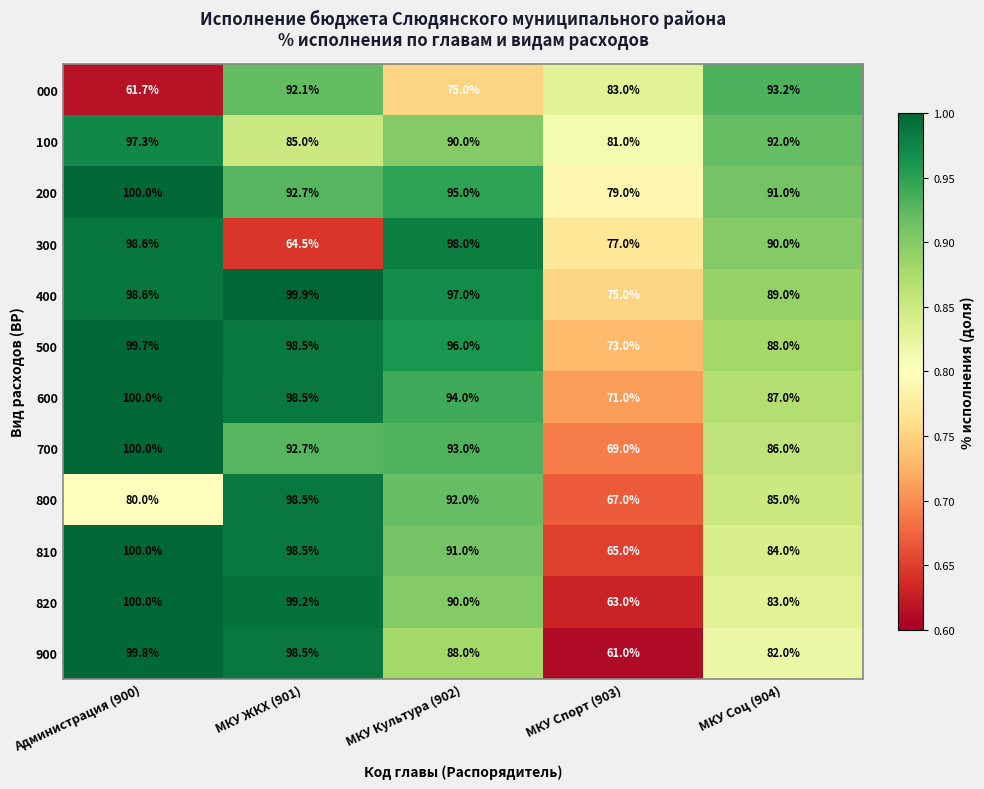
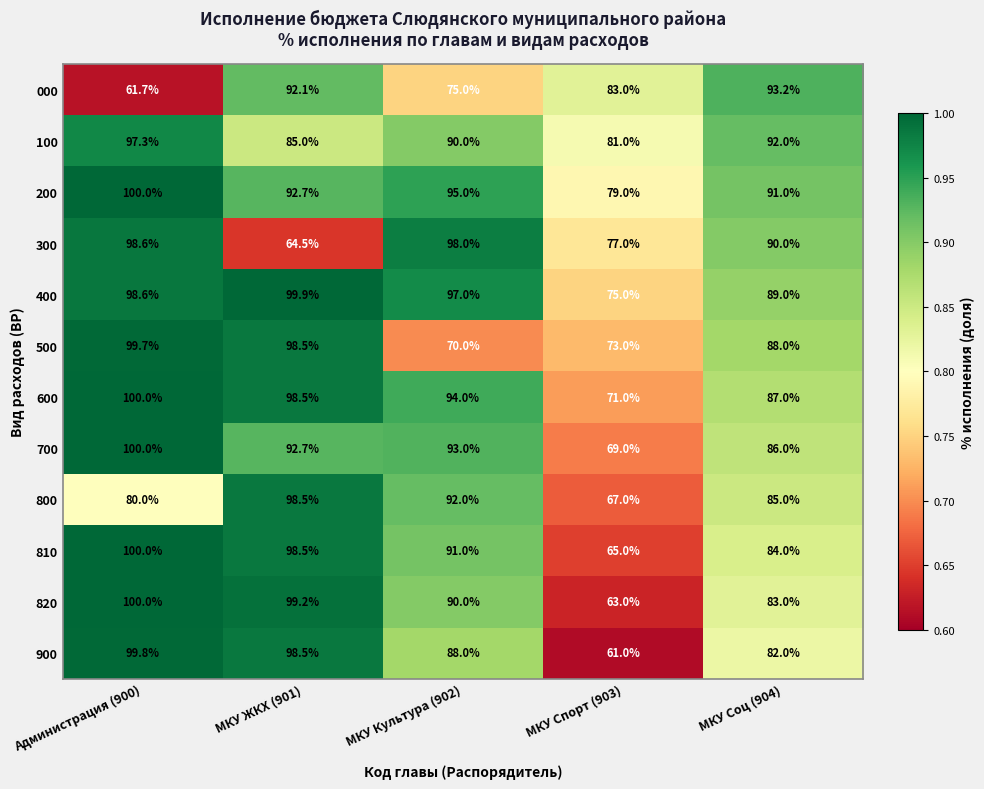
  {
    "000": {
      "Администрация (900)": "61.7%",
      "МКУ ЖКХ (901)": "92.1%",
      "МКУ Культура (902)": "75.0%",
      "МКУ Спорт (903)": "83.0%",
      "МКУ Соц (904)": "93.2%"
    },
    "100": {
      "Администрация (900)": "97.3%",
      "МКУ ЖКХ (901)": "85.0%",
      "МКУ Культура (902)": "90.0%",
      "МКУ Спорт (903)": "81.0%",
      "МКУ Соц (904)": "92.0%"
    },
    "200": {
      "Администрация (900)": "100.0%",
      "МКУ ЖКХ (901)": "92.7%",
      "МКУ Культура (902)": "95.0%",
      "МКУ Спорт (903)": "79.0%",
      "МКУ Соц (904)": "91.0%"
    },
    "300": {
      "Администрация (900)": "98.6%",
      "МКУ ЖКХ (901)": "64.5%",
      "МКУ Культура (902)": "98.0%",
      "МКУ Спорт (903)": "77.0%",
      "МКУ Соц (904)": "90.0%"
    },
    "400": {
      "Администрация (900)": "98.6%",
      "МКУ ЖКХ (901)": "99.9%",
      "МКУ Культура (902)": "97.0%",
      "МКУ Спорт (903)": "75.0%",
      "МКУ Соц (904)": "89.0%"
    },
    "500": {
      "Администрация (900)": "99.7%",
      "МКУ ЖКХ (901)": "98.5%",
-     "МКУ Культура (902)": "96.0%",
+     "МКУ Культура (902)": "70.0%",
      "МКУ Спорт (903)": "73.0%",
      "МКУ Соц (904)": "88.0%"
    },
    "600": {
      "Администрация (900)": "100.0%",
      "МКУ ЖКХ (901)": "98.5%",
      "МКУ Культура (902)": "94.0%",
      "МКУ Спорт (903)": "71.0%",
      "МКУ Соц (904)": "87.0%"
    },
    "700": {
      "Администрация (900)": "100.0%",
      "МКУ ЖКХ (901)": "92.7%",
      "МКУ Культура (902)": "93.0%",
      "МКУ Спорт (903)": "69.0%",
      "МКУ Соц (904)": "86.0%"
    },
    "800": {
      "Администрация (900)": "80.0%",
      "МКУ ЖКХ (901)": "98.5%",
      "МКУ Культура (902)": "92.0%",
      "МКУ Спорт (903)": "67.0%",
      "МКУ Соц (904)": "85.0%"
    },
    "810": {
      "Администрация (900)": "100.0%",
      "МКУ ЖКХ (901)": "98.5%",
      "МКУ Культура (902)": "91.0%",
      "МКУ Спорт (903)": "65.0%",
      "МКУ Соц (904)": "84.0%"
    },
    "820": {
      "Администрация (900)": "100.0%",
      "МКУ ЖКХ (901)": "99.2%",
      "МКУ Культура (902)": "90.0%",
      "МКУ Спорт (903)": "63.0%",
      "МКУ Соц (904)": "83.0%"
    },
    "900": {
      "Администрация (900)": "99.8%",
      "МКУ ЖКХ (901)": "98.5%",
      "МКУ Культура (902)": "88.0%",
      "МКУ Спорт (903)": "61.0%",
      "МКУ Соц (904)": "82.0%"
    }
  }
